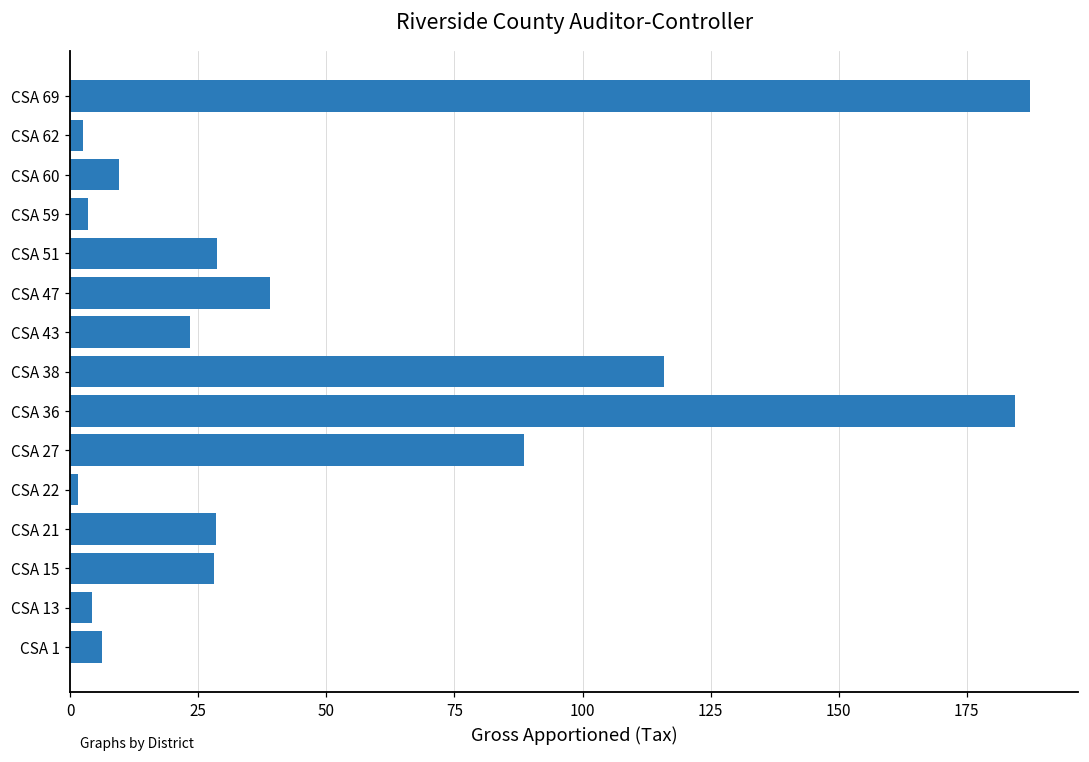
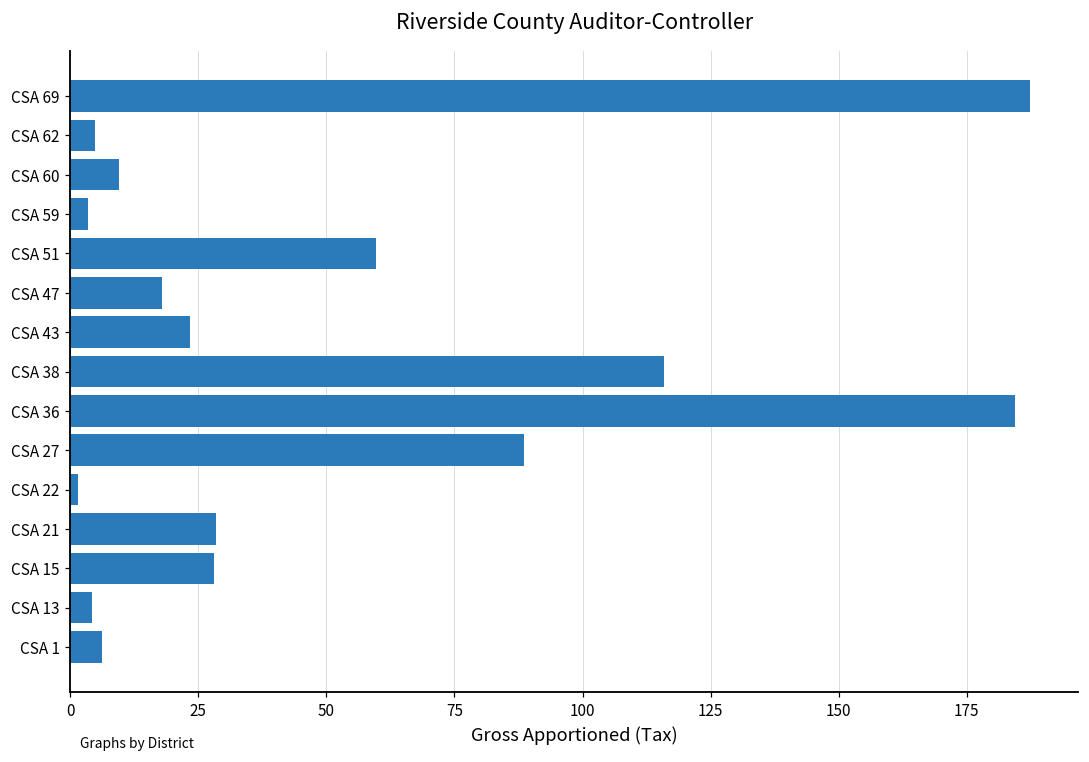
  {
    "CSA 69": 187,
-   "CSA 62": 3,
+   "CSA 62": 5,
    "CSA 60": 10,
    "CSA 59": 4,
-   "CSA 51": 29,
-   "CSA 47": 39,
+   "CSA 51": 60,
+   "CSA 47": 18,
    "CSA 43": 23,
    "CSA 38": 116,
    "CSA 36": 184,
    "CSA 27": 89,
    "CSA 22": 2,
    "CSA 21": 28,
    "CSA 15": 28,
    "CSA 13": 4,
    "CSA 1": 6
  }
